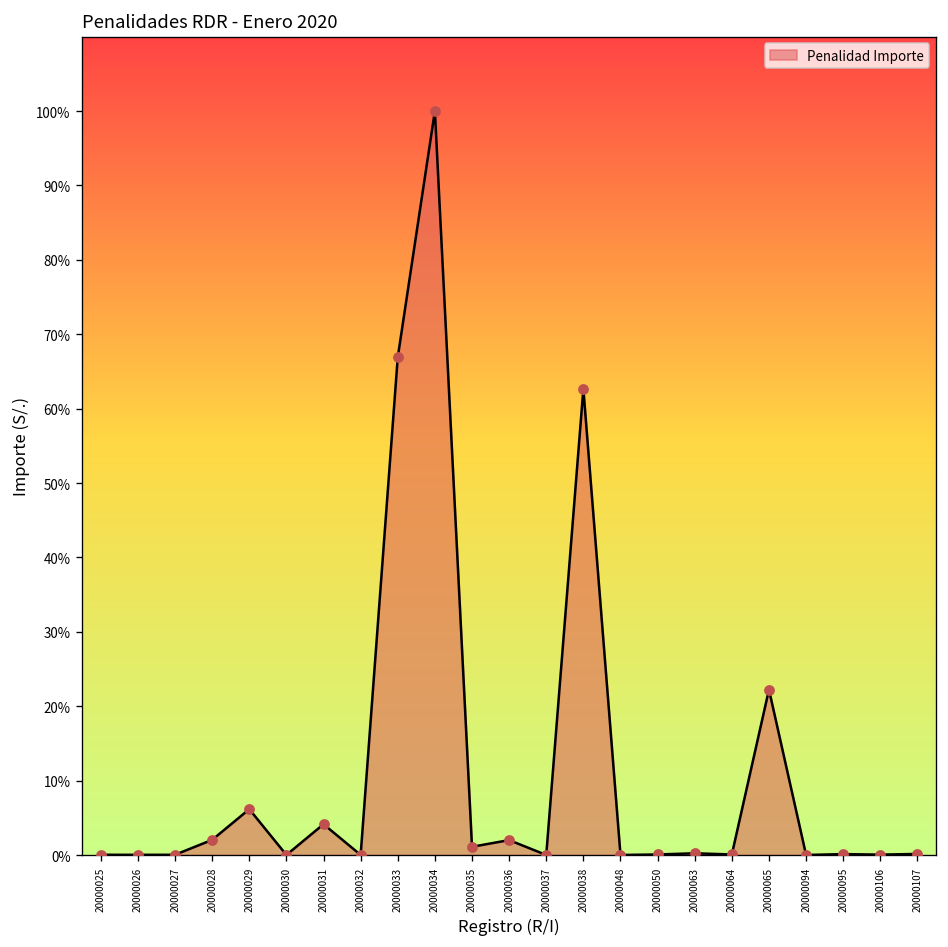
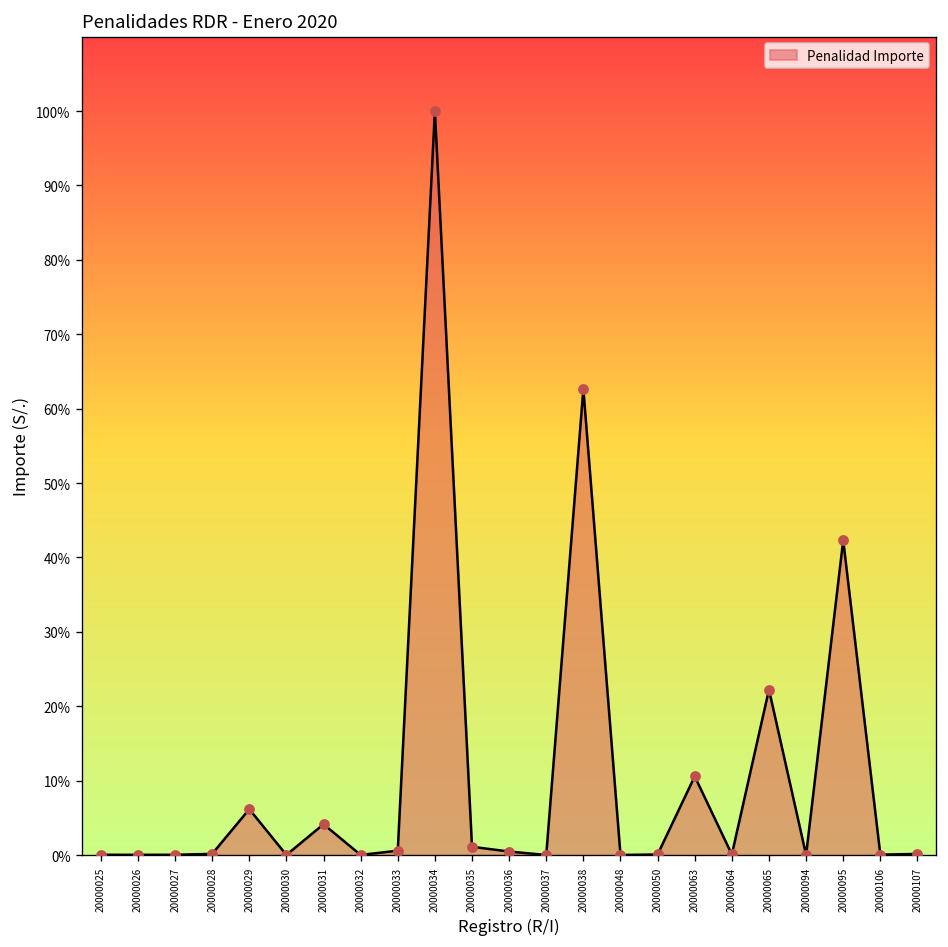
  {
    "20000025": "0%",
    "20000026": "0%",
    "20000027": "0%",
-   "20000028": "2%",
+   "20000028": "0%",
    "20000029": "6%",
    "20000030": "0%",
    "20000031": "4%",
    "20000032": "0%",
-   "20000033": "67%",
+   "20000033": "1%",
    "20000034": "100%",
    "20000035": "1%",
-   "20000036": "2%",
+   "20000036": "0%",
    "20000037": "0%",
    "20000038": "63%",
    "20000048": "0%",
    "20000050": "0%",
-   "20000063": "0%",
+   "20000063": "11%",
    "20000064": "0%",
    "20000065": "22%",
    "20000094": "0%",
-   "20000095": "0%",
+   "20000095": "42%",
    "20000106": "0%",
    "20000107": "0%"
  }
